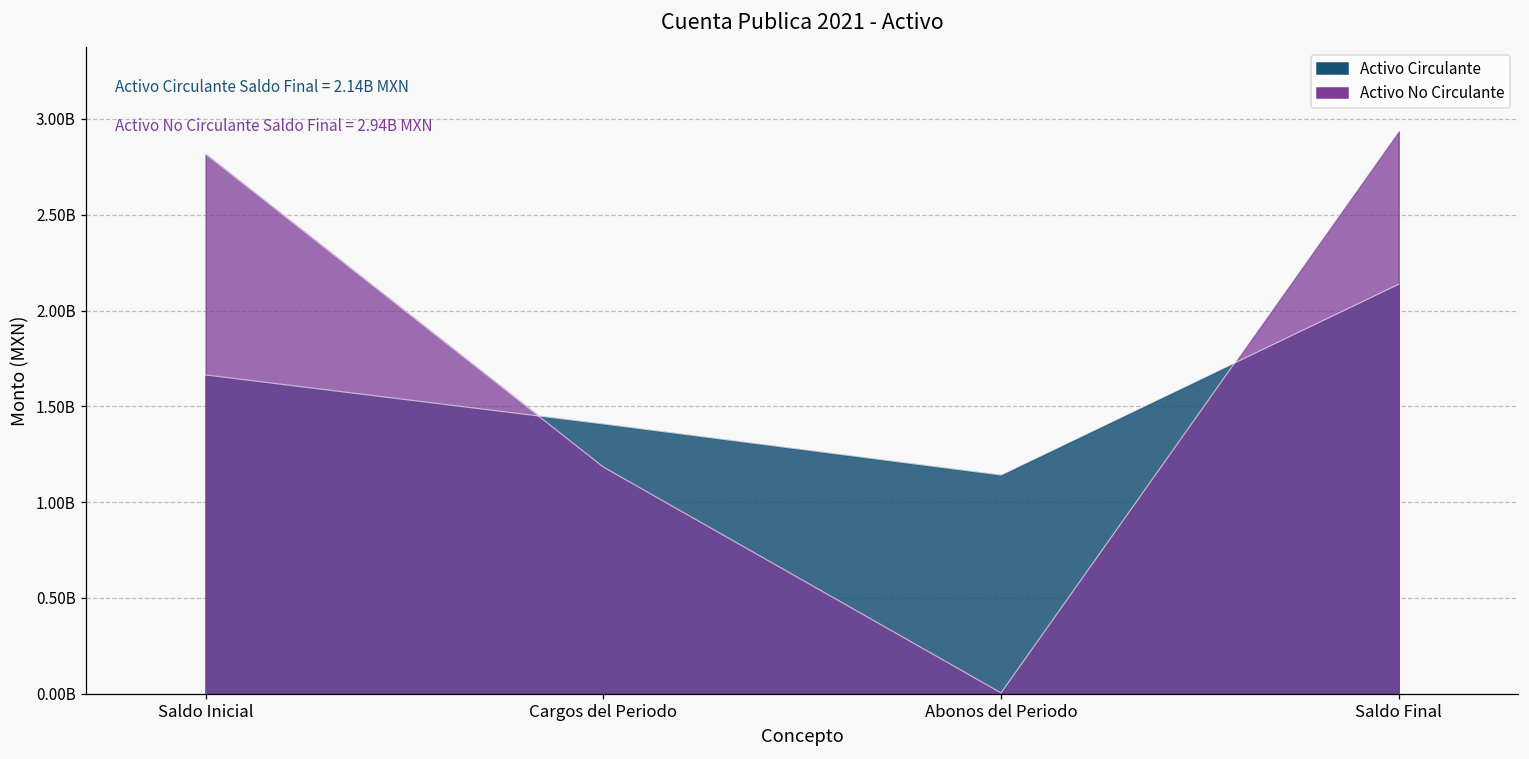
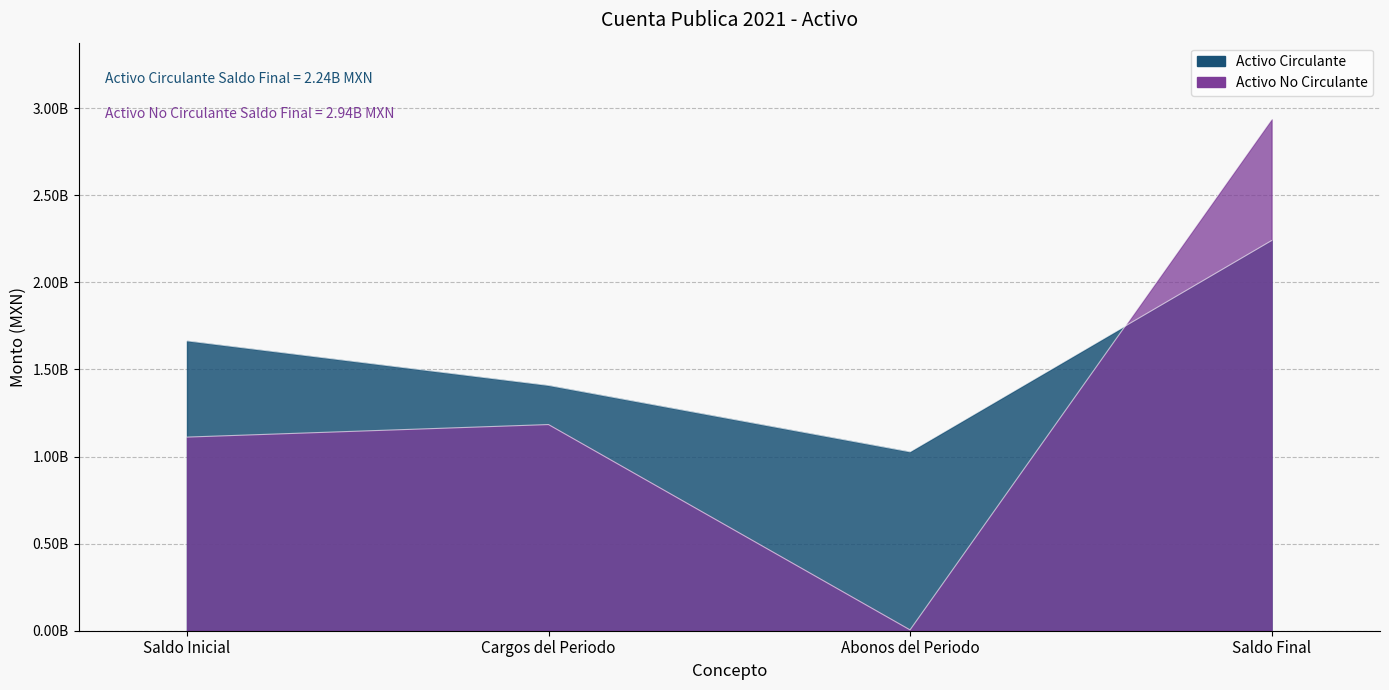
  {
    "Activo Circulante": {
-     "Abonos del Periodo": "1140000000",
-     "Saldo Final": "2.14B"
+     "Abonos del Periodo": "1030000000",
+     "Saldo Final": "2.24B"
    },
    "Activo No Circulante": {
-     "Saldo Inicial": "2820000000",
+     "Saldo Inicial": "1110000000",
      "Cargos del Periodo": "1180000000",
      "Abonos del Periodo": "0",
      "Saldo Final": "2940000000"
    }
  }
